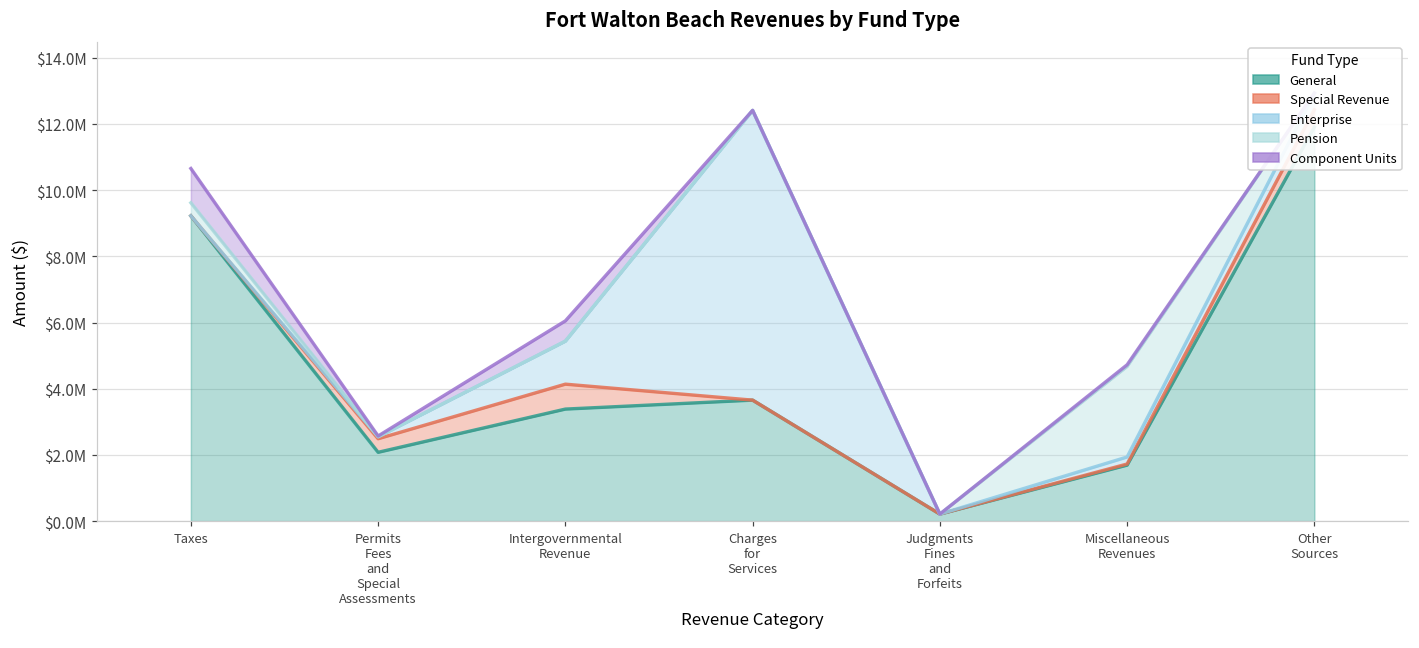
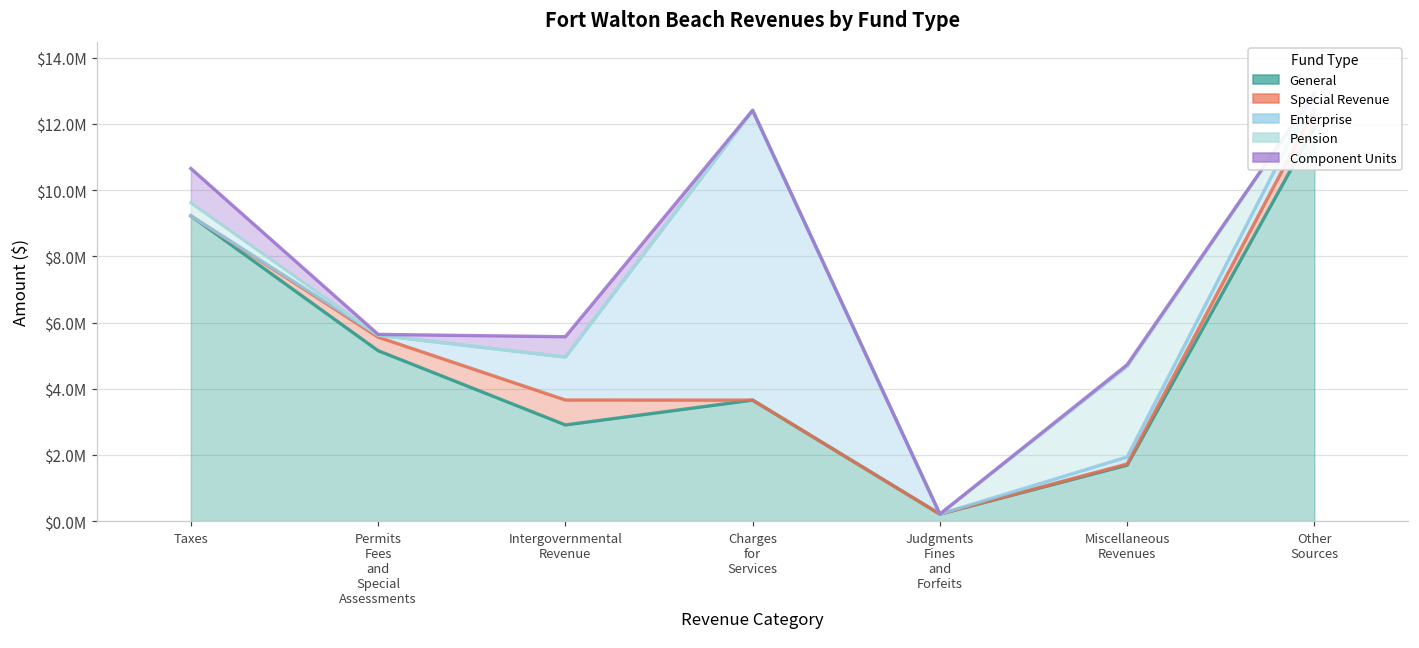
  {
    "General": {
-     "Permits Fees and Special Assessments": "$2100000",
-     "Intergovernmental Revenue": "$3400000"
+     "Permits Fees and Special Assessments": "$5200000",
+     "Intergovernmental Revenue": "$2900000"
    },
    "Special Revenue": {
      "Intergovernmental Revenue": "$800000"
    }
  }
